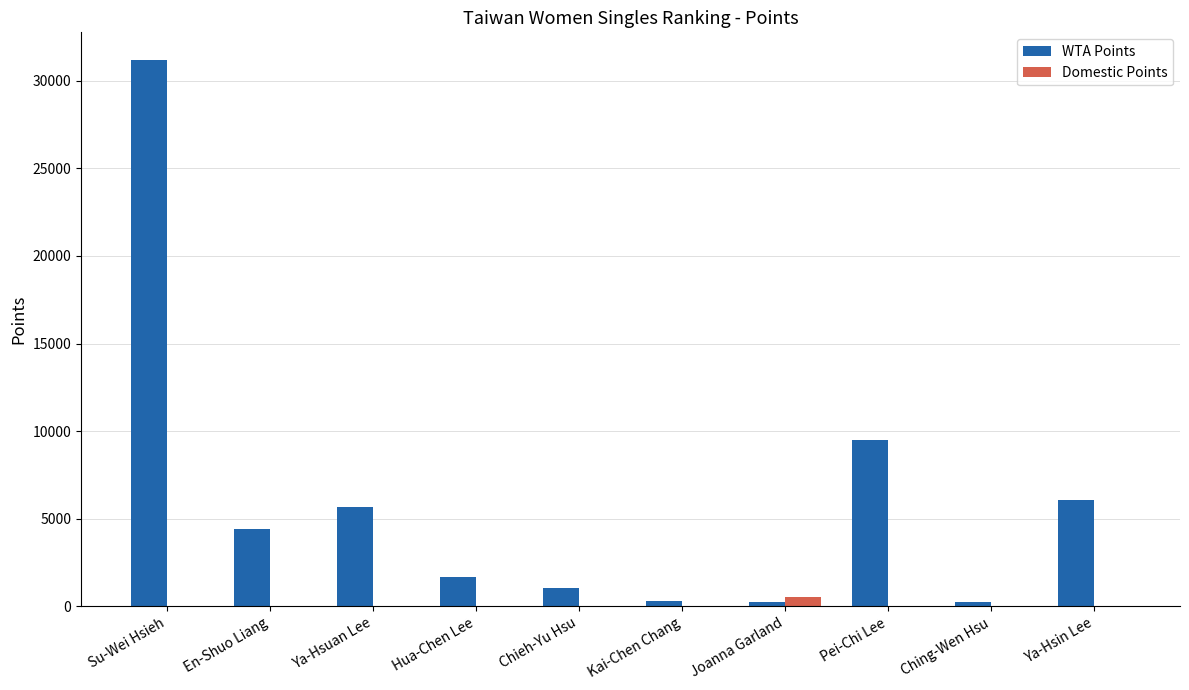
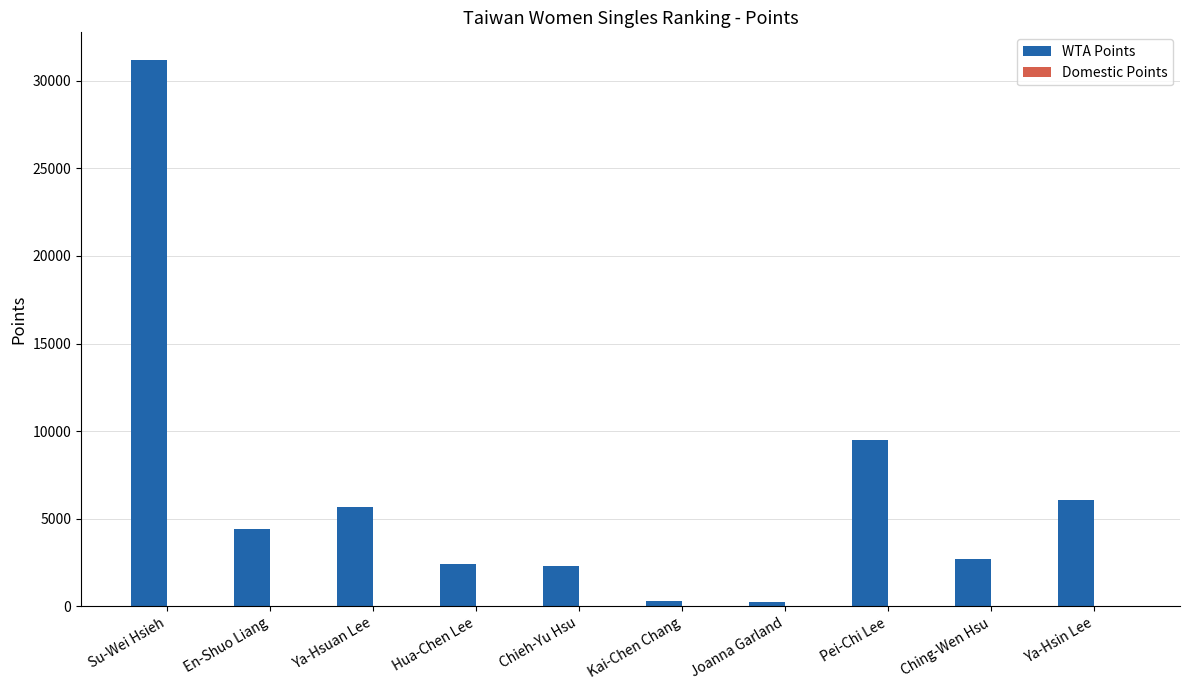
  {
    "WTA Points": {
      "Su-Wei Hsieh": 31200,
      "En-Shuo Liang": 4400,
      "Ya-Hsuan Lee": 5700,
-     "Hua-Chen Lee": 1700,
-     "Chieh-Yu Hsu": 1000,
+     "Hua-Chen Lee": 2400,
+     "Chieh-Yu Hsu": 2300,
      "Kai-Chen Chang": 300,
      "Joanna Garland": 300,
      "Pei-Chi Lee": 9500,
-     "Ching-Wen Hsu": 200,
+     "Ching-Wen Hsu": 2700,
      "Ya-Hsin Lee": 6100
    },
    "Domestic Points": {
      "Su-Wei Hsieh": 0,
      "En-Shuo Liang": 0,
      "Ya-Hsuan Lee": 0,
      "Hua-Chen Lee": 0,
      "Chieh-Yu Hsu": 0,
      "Kai-Chen Chang": 0,
-     "Joanna Garland": 500,
+     "Joanna Garland": 0,
      "Pei-Chi Lee": 0,
      "Ching-Wen Hsu": 0,
      "Ya-Hsin Lee": 0
    }
  }
